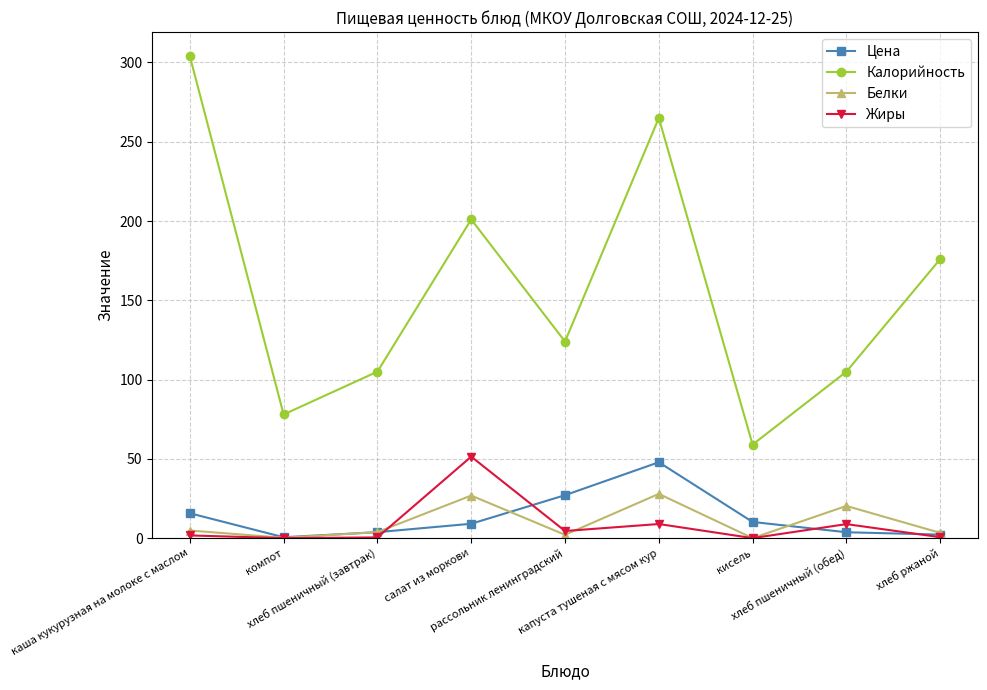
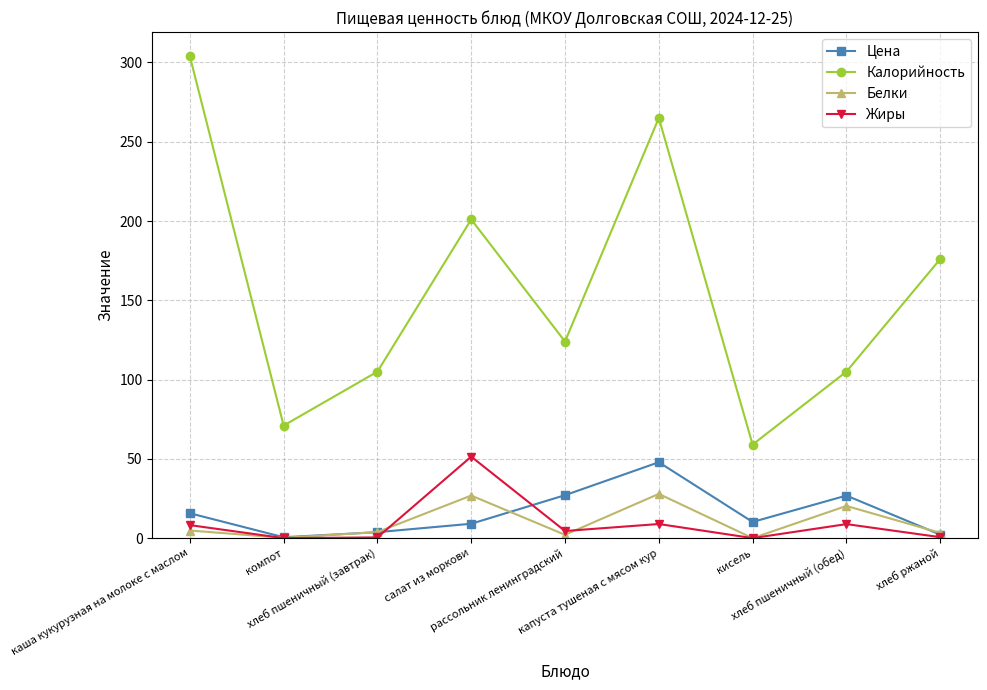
  {
    "Цена": {
      "каша кукурузная на молоке с маслом": 16,
      "салат из моркови": 9,
      "рассольник ленинградский": 27,
      "капуста тушеная с мясом кур": 48,
      "кисель": 10,
-     "хлеб пшеничный (обед)": 4
+     "хлеб пшеничный (обед)": 27
    },
    "Калорийность": {
      "каша кукурузная на молоке с маслом": 304,
-     "компот": 78,
+     "компот": 71,
      "хлеб пшеничный (завтрак)": 105,
      "салат из моркови": 201,
      "рассольник ленинградский": 124,
      "капуста тушеная с мясом кур": 265,
      "кисель": 59,
      "хлеб пшеничный (обед)": 105,
      "хлеб ржаной": 176
    },
    "Белки": {
      "каша кукурузная на молоке с маслом": 5,
      "салат из моркови": 27,
      "рассольник ленинградский": 2,
      "капуста тушеная с мясом кур": 28,
      "хлеб пшеничный (обед)": 20
    },
    "Жиры": {
-     "каша кукурузная на молоке с маслом": 2,
+     "каша кукурузная на молоке с маслом": 8,
      "хлеб пшеничный (завтрак)": 0,
      "салат из моркови": 51,
      "рассольник ленинградский": 5,
      "капуста тушеная с мясом кур": 9,
      "хлеб пшеничный (обед)": 9,
      "хлеб ржаной": 1
    }
  }
